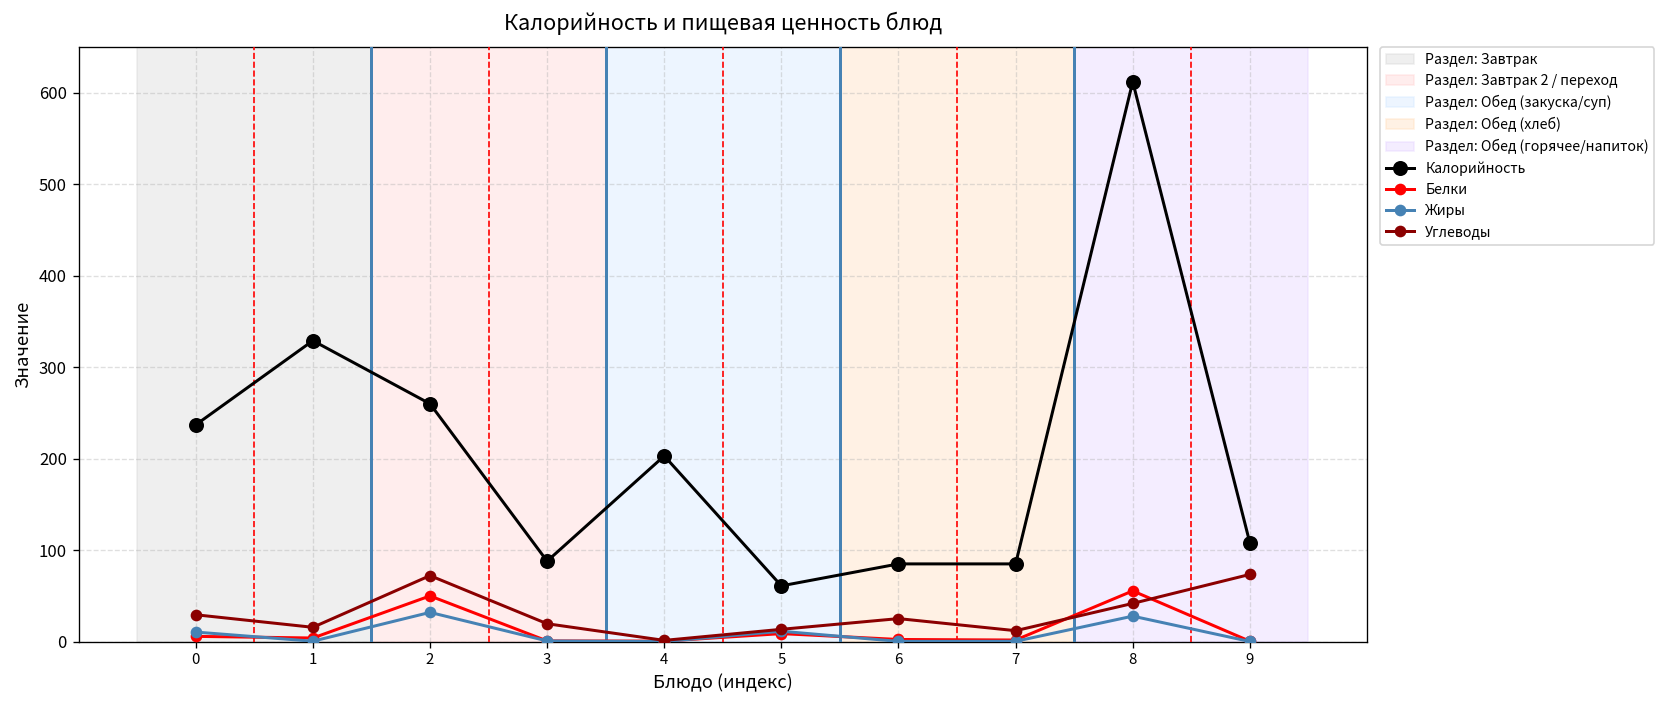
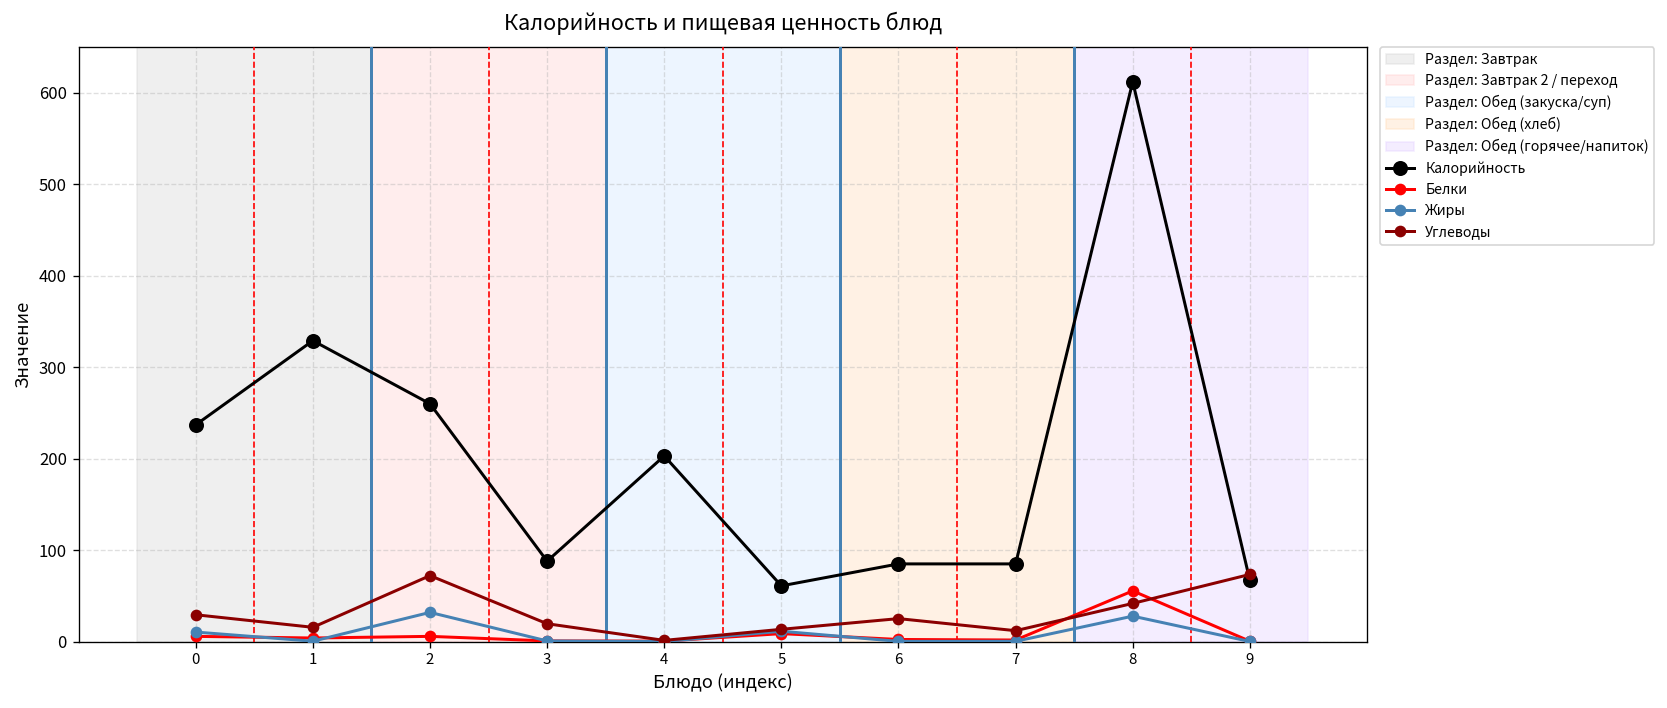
  {
    "Калорийность": {
      "0": 240,
      "1": 330,
      "2": 260,
      "3": 90,
      "4": 200,
      "5": 60,
      "6": 90,
      "7": 90,
      "8": 610,
-     "9": 110
+     "9": 70
    },
    "Белки": {
      "0": 10,
      "1": 0,
-     "2": 50,
+     "2": 10,
      "8": 60
    },
    "Жиры": {
      "0": 10,
      "1": 0,
      "2": 30,
      "8": 30
    },
    "Углеводы": {
      "0": 30,
      "1": 20,
      "2": 70,
      "3": 20,
      "6": 30,
      "7": 10,
      "8": 40,
      "9": 70
    }
  }
